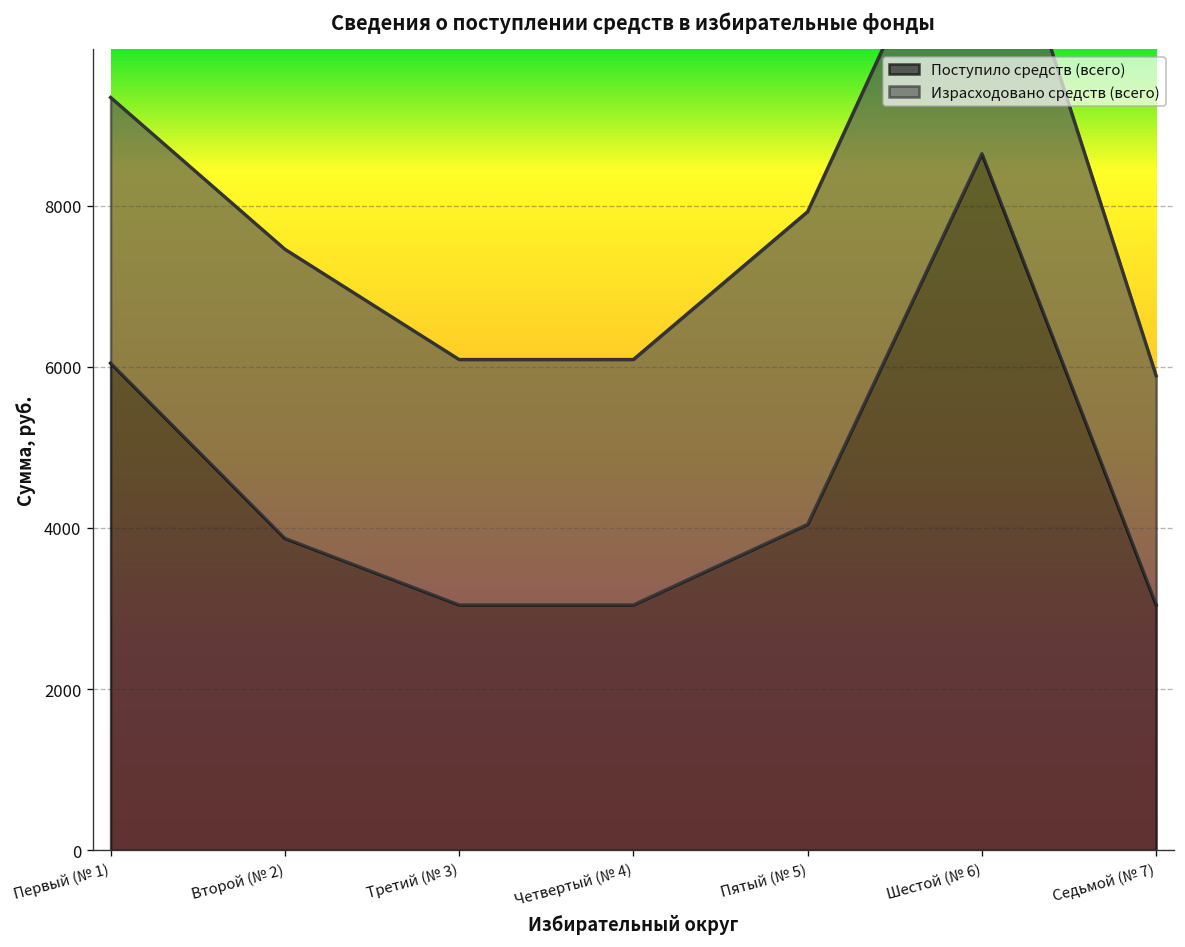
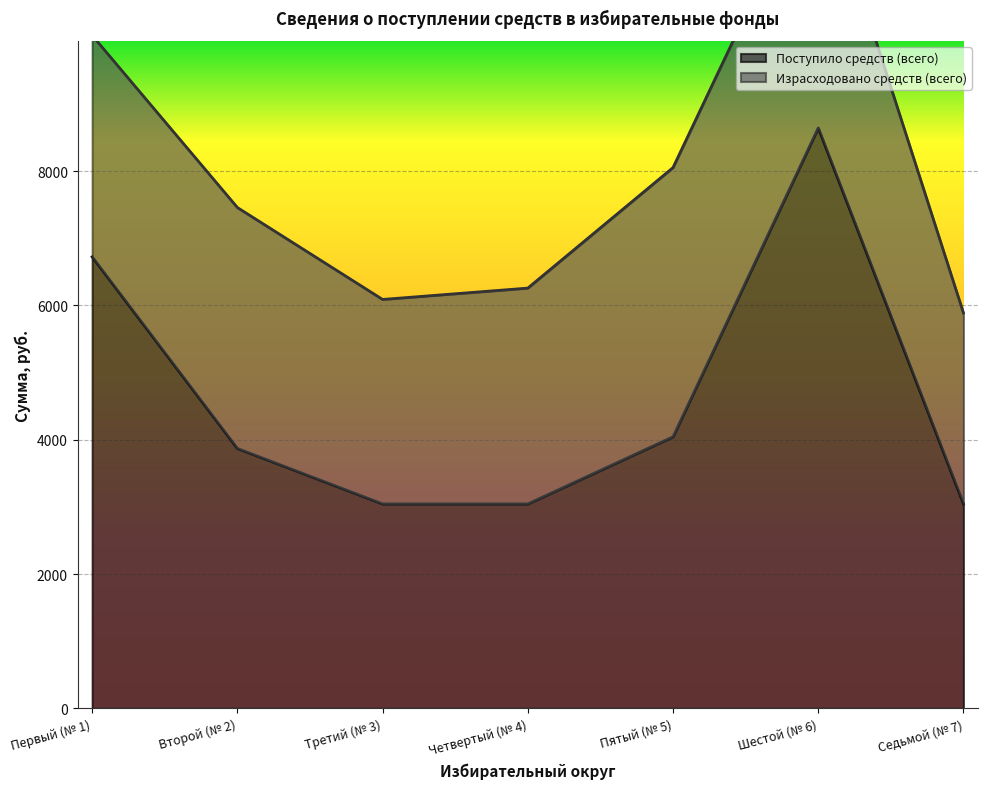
  {
    "Поступило средств (всего)": {
-     "Первый (№ 1)": 6000,
+     "Первый (№ 1)": 6700,
      "Второй (№ 2)": 3900,
      "Третий (№ 3)": 3000,
      "Четвертый (№ 4)": 3000,
      "Пятый (№ 5)": 4000,
      "Шестой (№ 6)": 8600,
      "Седьмой (№ 7)": 3000
    },
    "Израсходовано средств (всего)": {
      "Второй (№ 2)": 3600,
      "Третий (№ 3)": 3000,
-     "Четвертый (№ 4)": 3000,
-     "Пятый (№ 5)": 3900,
+     "Четвертый (№ 4)": 3200,
+     "Пятый (№ 5)": 4000,
      "Седьмой (№ 7)": 2800
    }
  }
